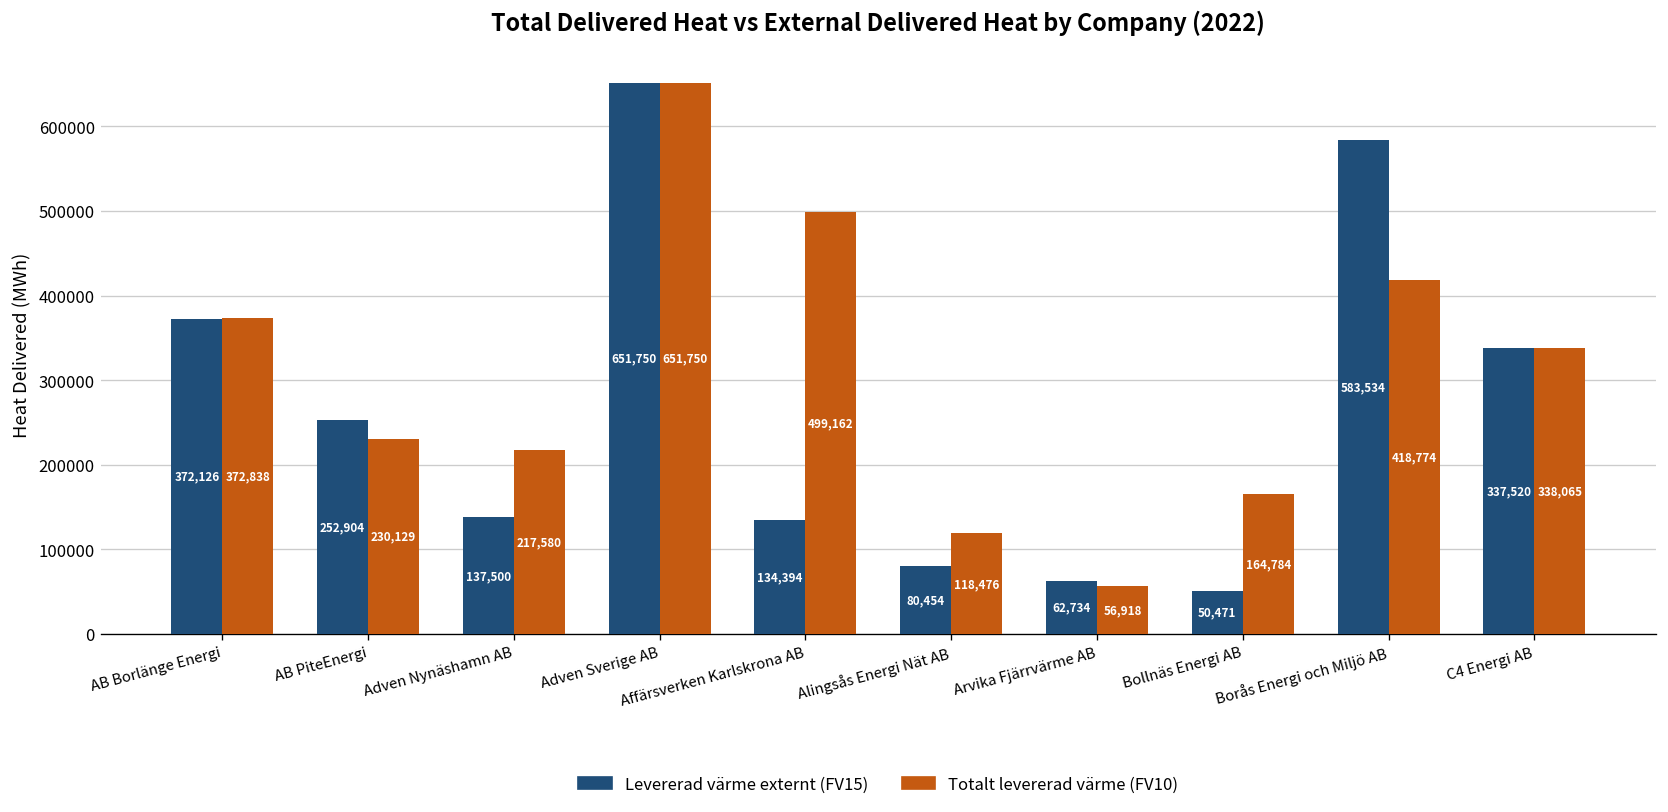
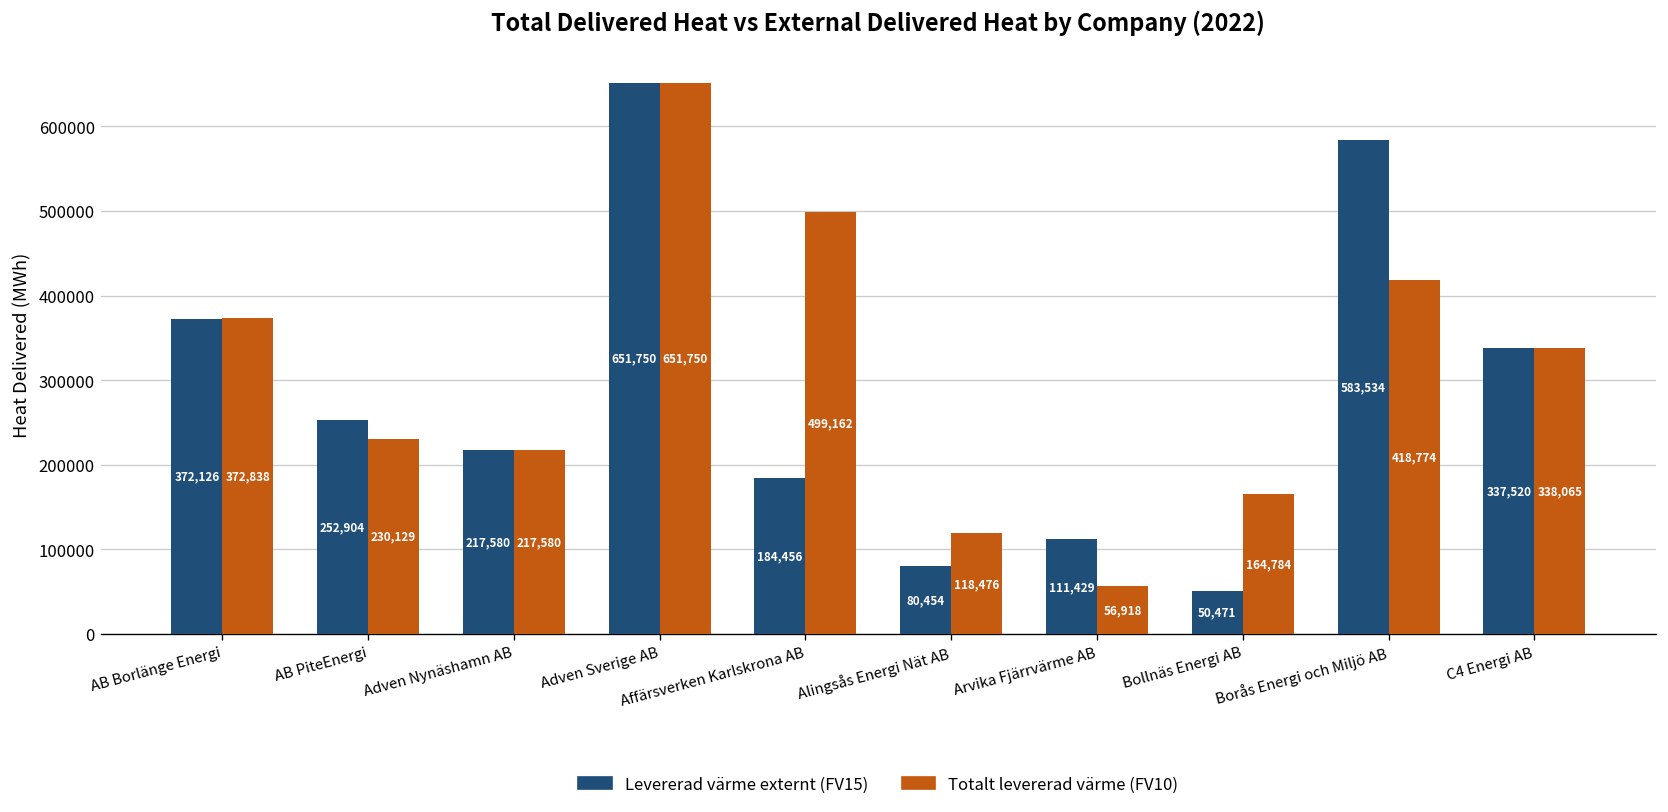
  {
    "Levererad värme externt (FV15)": {
      "AB Borlänge Energi": "372,126",
      "AB PiteEnergi": "252,904",
-     "Adven Nynäshamn AB": "137,500",
+     "Adven Nynäshamn AB": "217,580",
      "Adven Sverige AB": "651,750",
-     "Affärsverken Karlskrona AB": "134,394",
+     "Affärsverken Karlskrona AB": "184,456",
      "Alingsås Energi Nät AB": "80,454",
-     "Arvika Fjärrvärme AB": "62,734",
+     "Arvika Fjärrvärme AB": "111,429",
      "Bollnäs Energi AB": "50,471",
      "Borås Energi och Miljö AB": "583,534",
      "C4 Energi AB": "337,520"
    },
    "Totalt levererad värme (FV10)": {
      "AB Borlänge Energi": "372,838",
      "AB PiteEnergi": "230,129",
      "Adven Nynäshamn AB": "217,580",
      "Adven Sverige AB": "651,750",
      "Affärsverken Karlskrona AB": "499,162",
      "Alingsås Energi Nät AB": "118,476",
      "Arvika Fjärrvärme AB": "56,918",
      "Bollnäs Energi AB": "164,784",
      "Borås Energi och Miljö AB": "418,774",
      "C4 Energi AB": "338,065"
    }
  }
